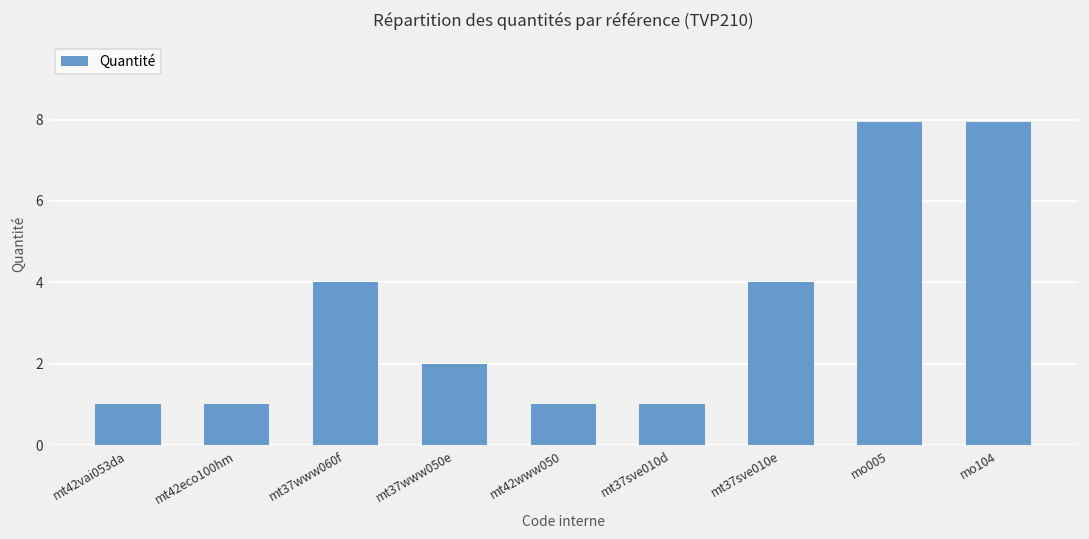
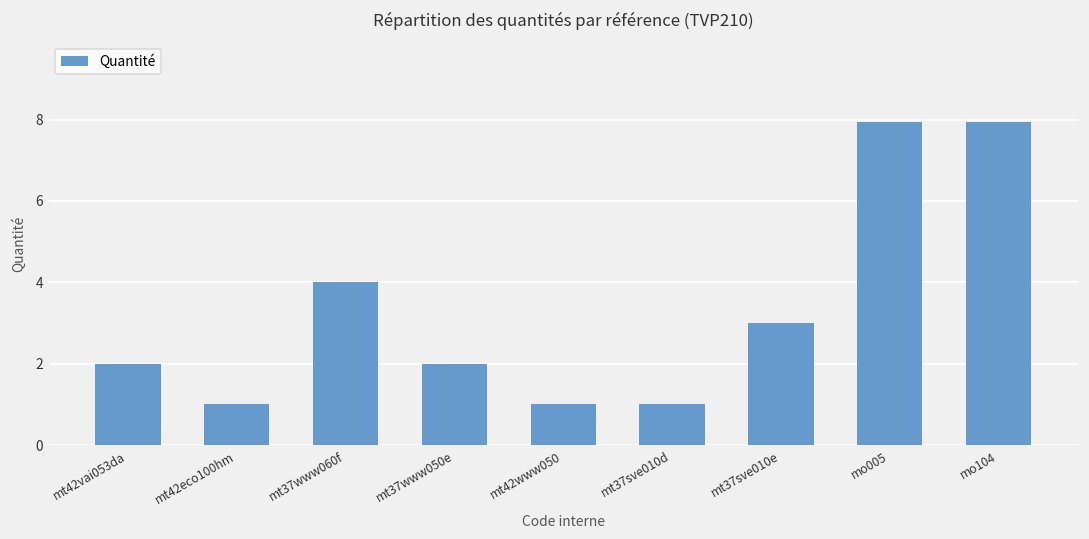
  {
-   "mt42vai053da": 1,
+   "mt42vai053da": 2,
    "mt42eco100hm": 1,
    "mt37www060f": 4,
    "mt37www050e": 2,
    "mt42www050": 1,
    "mt37sve010d": 1,
-   "mt37sve010e": 4,
+   "mt37sve010e": 3,
    "mo005": 7.9,
    "mo104": 7.9
  }
